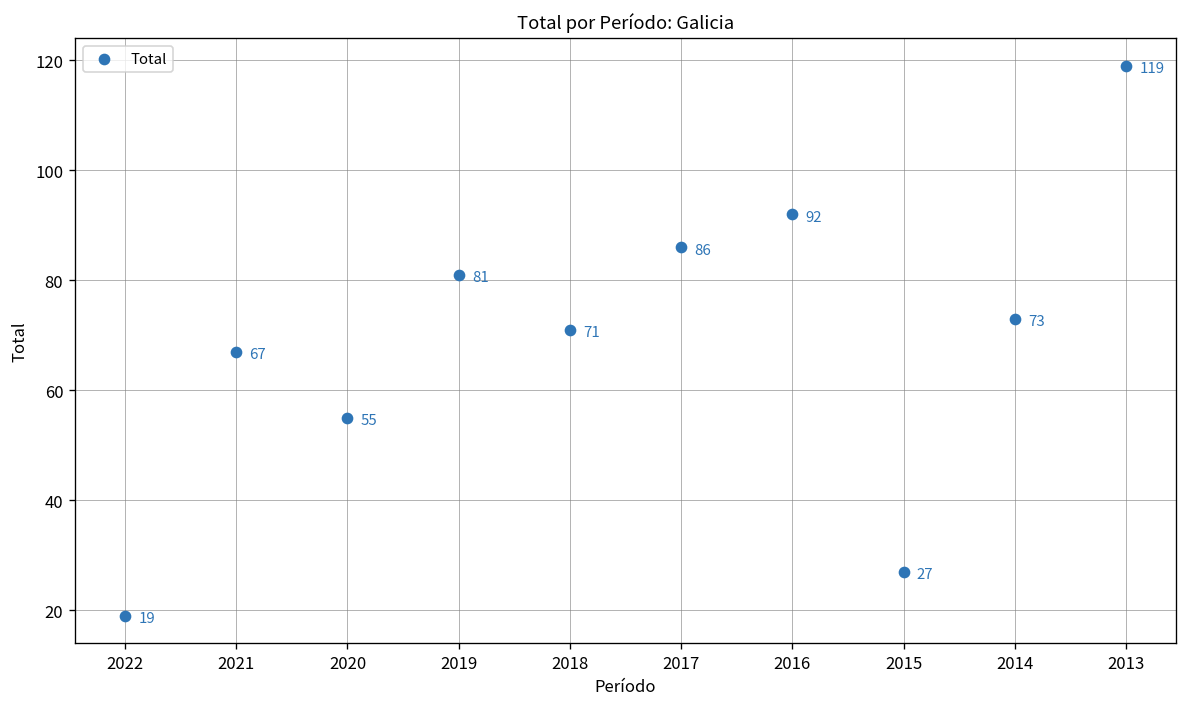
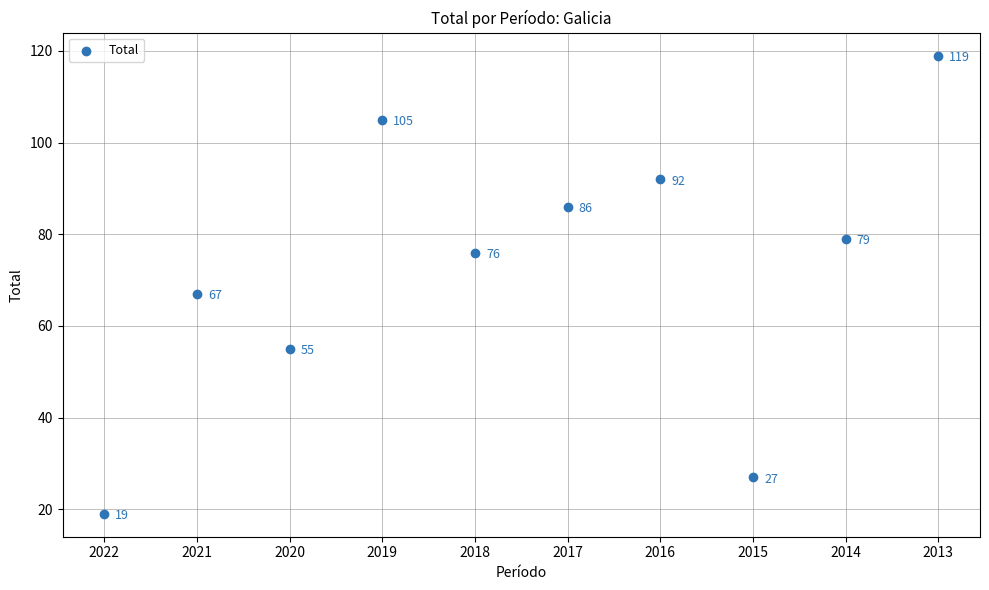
  {
-   "2019": 81,
-   "2018": 71,
-   "2014": 73
+   "2019": 105,
+   "2018": 76,
+   "2014": 79
  }
